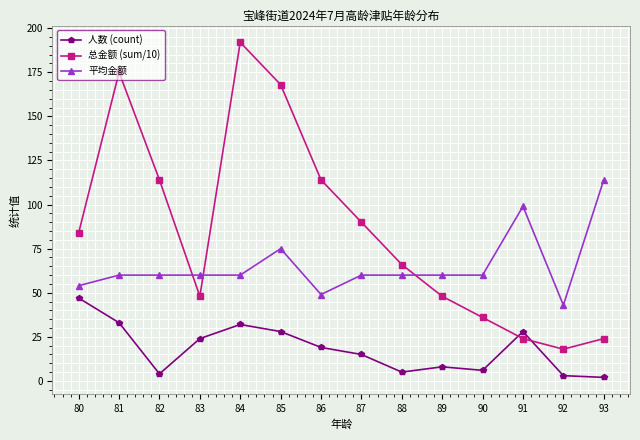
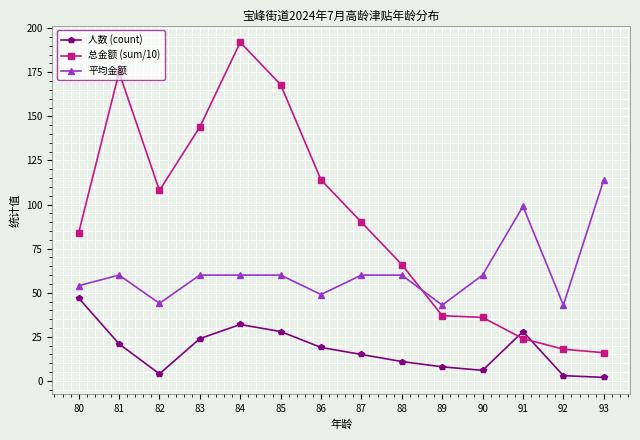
  {
    "人数 (count)": {
      "80": 47,
-     "81": 33,
+     "81": 21,
      "82": 4,
      "83": 24,
      "84": 32,
      "85": 28,
      "86": 19,
      "87": 15,
-     "88": 5,
+     "88": 11,
      "89": 8,
      "90": 6,
      "91": 28,
      "92": 3,
      "93": 2
    },
    "总金额 (sum/10)": {
      "80": 84,
-     "82": 114,
-     "83": 48,
+     "82": 108,
+     "83": 144,
      "84": 192,
      "85": 168,
      "86": 114,
      "87": 90,
      "88": 66,
-     "89": 48,
+     "89": 37,
      "90": 36,
      "91": 24,
      "92": 18,
-     "93": 24
+     "93": 16
    },
    "平均金额": {
      "80": 54,
      "81": 60,
-     "82": 60,
+     "82": 44,
      "83": 60,
      "84": 60,
-     "85": 75,
+     "85": 60,
      "86": 49,
      "87": 60,
      "88": 60,
-     "89": 60,
+     "89": 43,
      "90": 60,
      "91": 99,
      "92": 43,
      "93": 114
    }
  }
